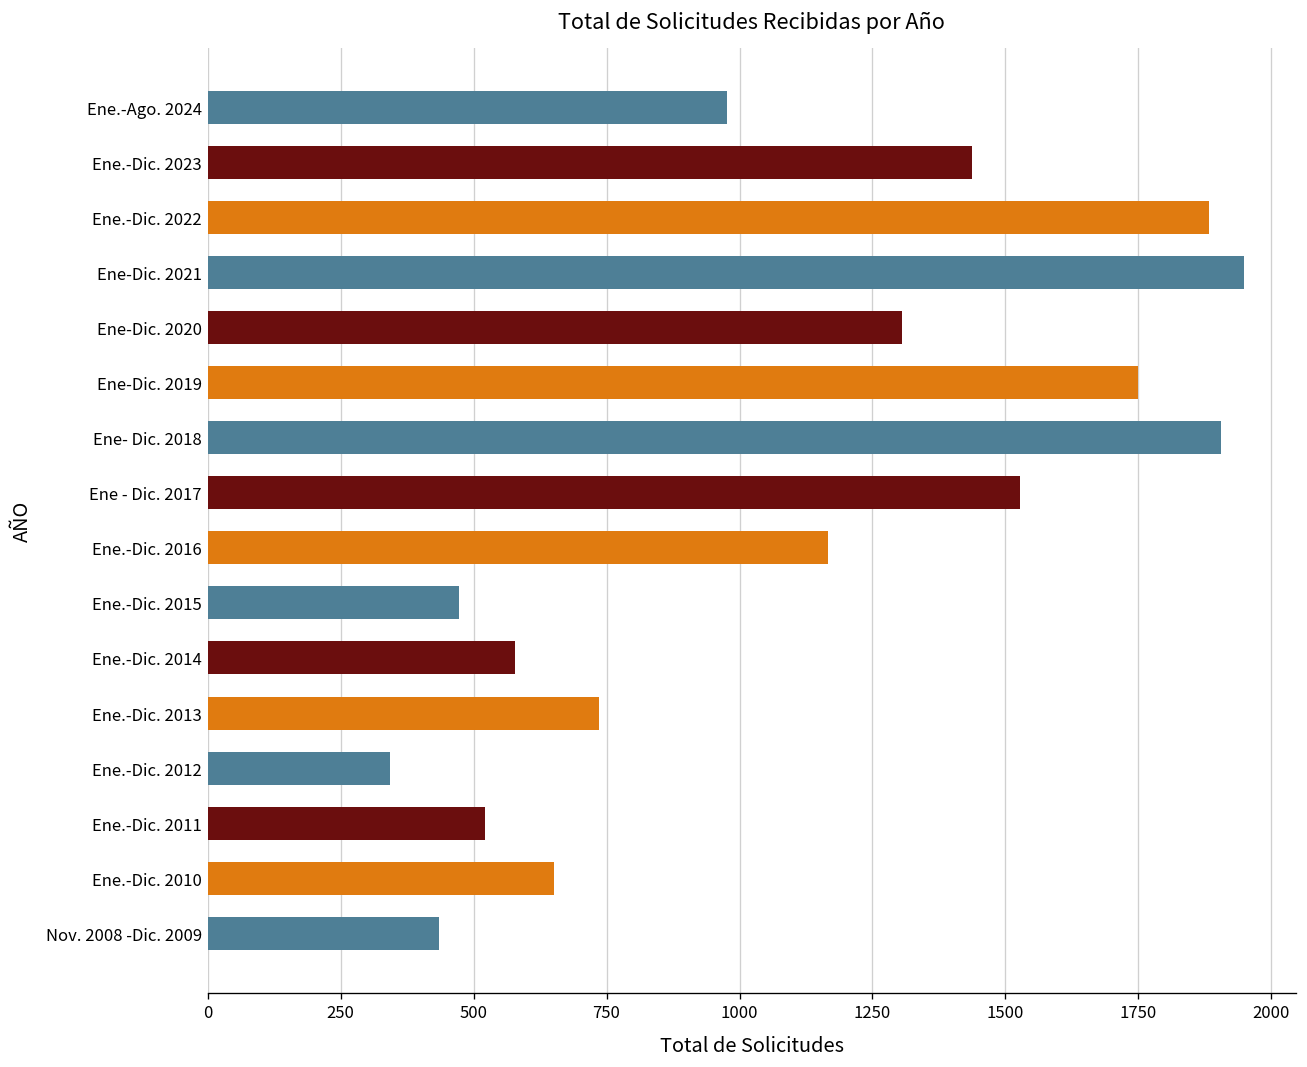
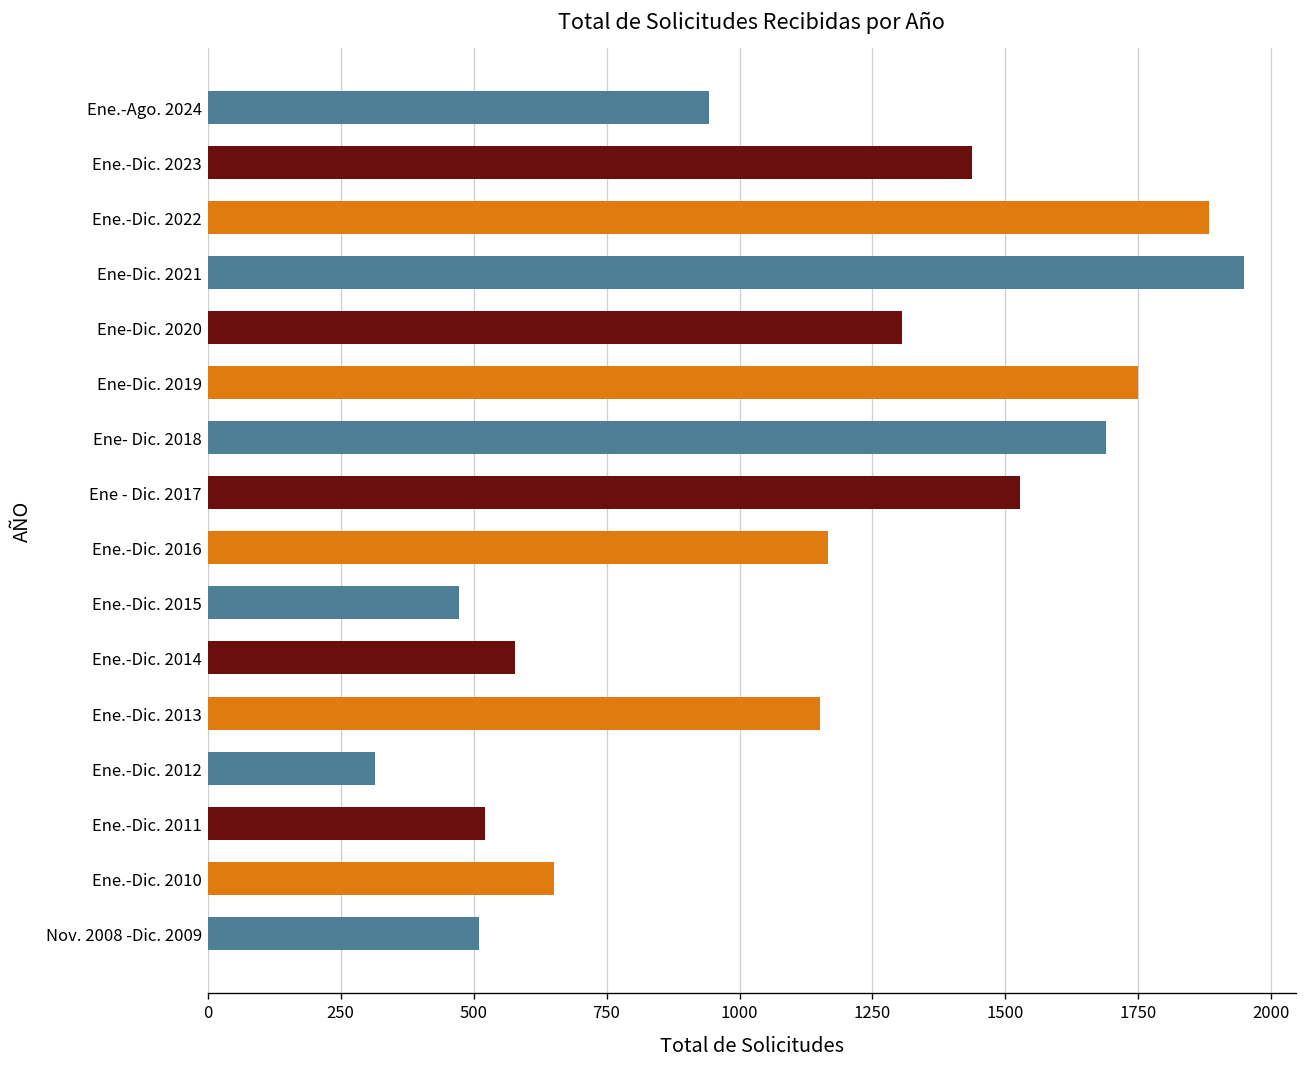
  {
-   "Ene.-Ago. 2024": 980,
+   "Ene.-Ago. 2024": 940,
    "Ene.-Dic. 2023": 1440,
    "Ene.-Dic. 2022": 1880,
    "Ene-Dic. 2021": 1950,
    "Ene-Dic. 2020": 1310,
    "Ene-Dic. 2019": 1750,
-   "Ene- Dic. 2018": 1910,
+   "Ene- Dic. 2018": 1690,
    "Ene - Dic. 2017": 1530,
    "Ene.-Dic. 2016": 1170,
    "Ene.-Dic. 2015": 470,
    "Ene.-Dic. 2014": 580,
-   "Ene.-Dic. 2013": 740,
-   "Ene.-Dic. 2012": 340,
+   "Ene.-Dic. 2013": 1150,
+   "Ene.-Dic. 2012": 310,
    "Ene.-Dic. 2011": 520,
    "Ene.-Dic. 2010": 650,
-   "Nov. 2008 -Dic. 2009": 430
+   "Nov. 2008 -Dic. 2009": 510
  }
